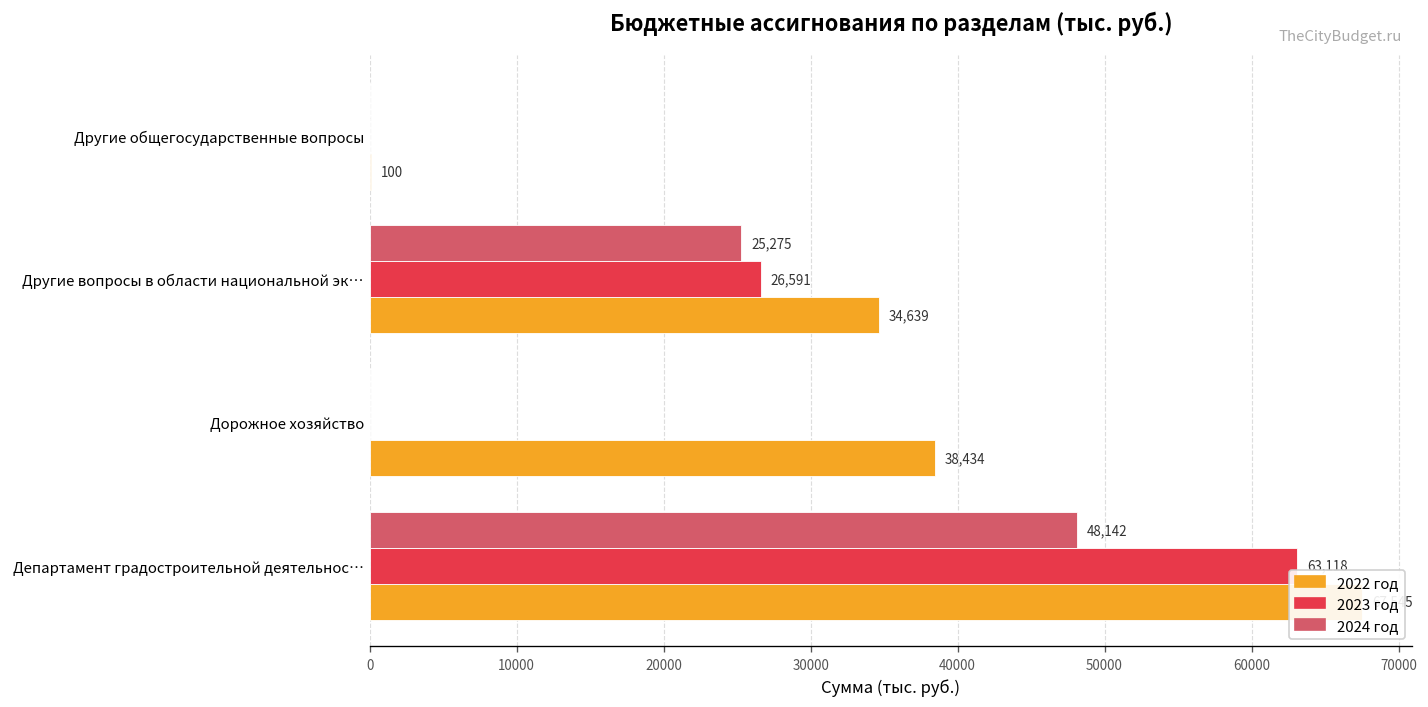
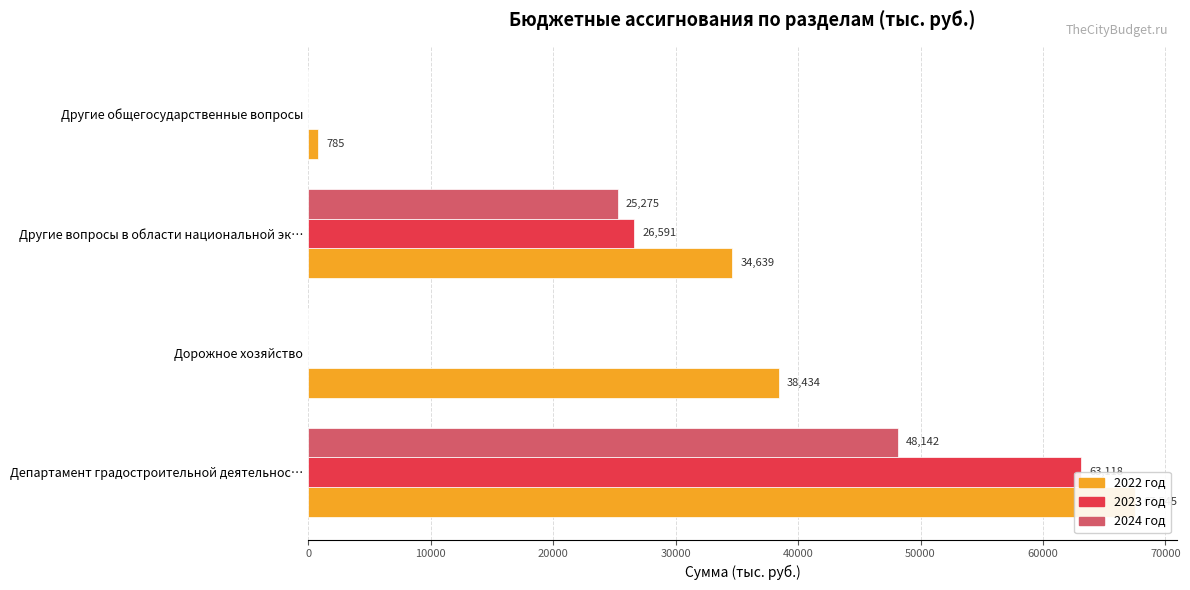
  {
    "2022 год": {
-     "Другие общегосударственные вопросы": "100",
+     "Другие общегосударственные вопросы": "785",
      "Другие вопросы в области национальной эк…": "34,639",
      "Дорожное хозяйство": "38,434"
    }
  }
